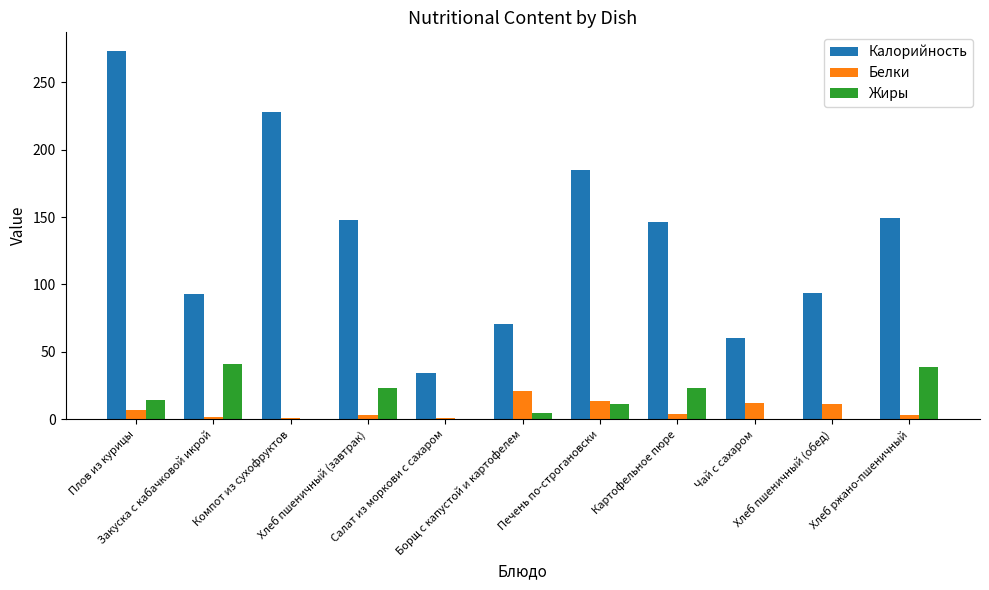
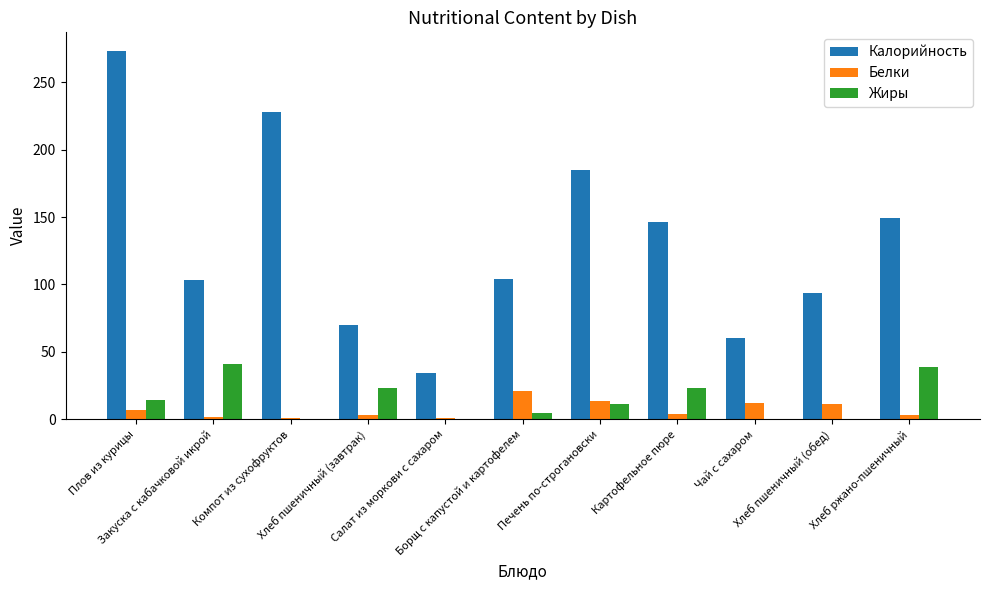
  {
    "Калорийность": {
      "Плов из курицы": 273,
-     "Закуска с кабачковой икрой": 93,
+     "Закуска с кабачковой икрой": 104,
      "Компот из сухофруктов": 228,
-     "Хлеб пшеничный (завтрак)": 148,
+     "Хлеб пшеничный (завтрак)": 70,
      "Салат из моркови с сахаром": 34,
-     "Борщ с капустой и картофелем": 71,
+     "Борщ с капустой и картофелем": 104,
      "Печень по-строгановски": 185,
      "Картофельное пюре": 146,
      "Чай с сахаром": 60,
      "Хлеб пшеничный (обед)": 94,
      "Хлеб ржано-пшеничный": 149
    },
    "Белки": {
      "Плов из курицы": 7,
      "Закуска с кабачковой икрой": 2,
      "Хлеб пшеничный (завтрак)": 3,
      "Борщ с капустой и картофелем": 21,
      "Печень по-строгановски": 13,
      "Картофельное пюре": 4,
      "Чай с сахаром": 12,
      "Хлеб пшеничный (обед)": 11,
      "Хлеб ржано-пшеничный": 3
    },
    "Жиры": {
      "Плов из курицы": 14,
      "Закуска с кабачковой икрой": 41,
      "Хлеб пшеничный (завтрак)": 23,
      "Борщ с капустой и картофелем": 5,
      "Печень по-строгановски": 11,
      "Картофельное пюре": 23,
      "Хлеб ржано-пшеничный": 39
    }
  }
